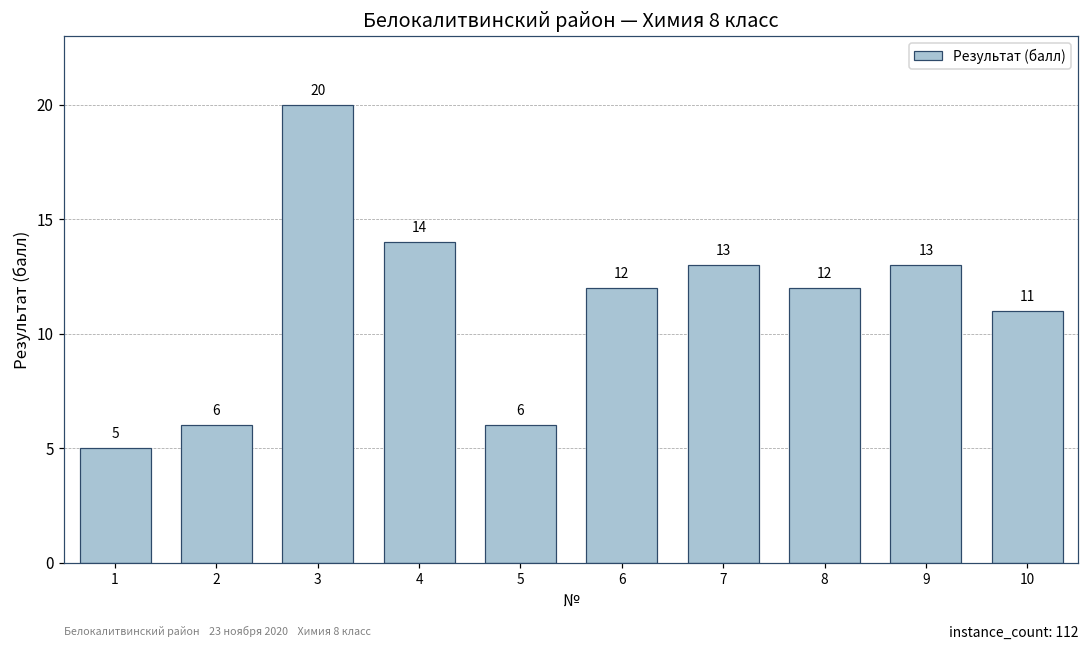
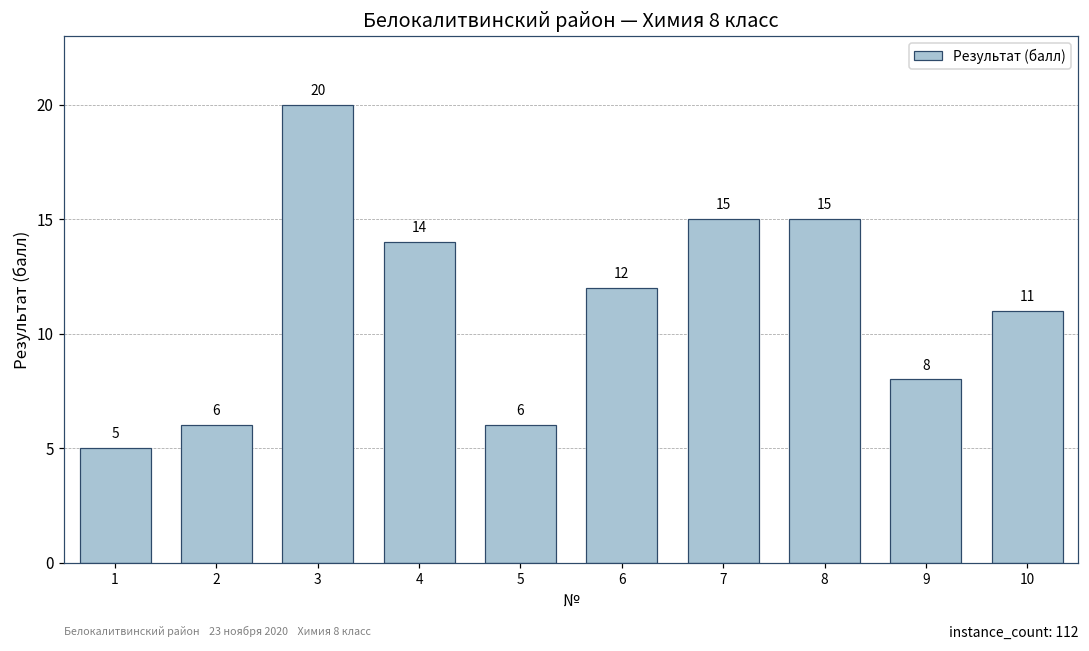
  {
    "1": 5,
    "2": 6,
    "3": 20,
    "4": 14,
    "5": 6,
    "6": 12,
-   "7": 13,
-   "8": 12,
-   "9": 13,
+   "7": 15,
+   "8": 15,
+   "9": 8,
    "10": 11
  }
